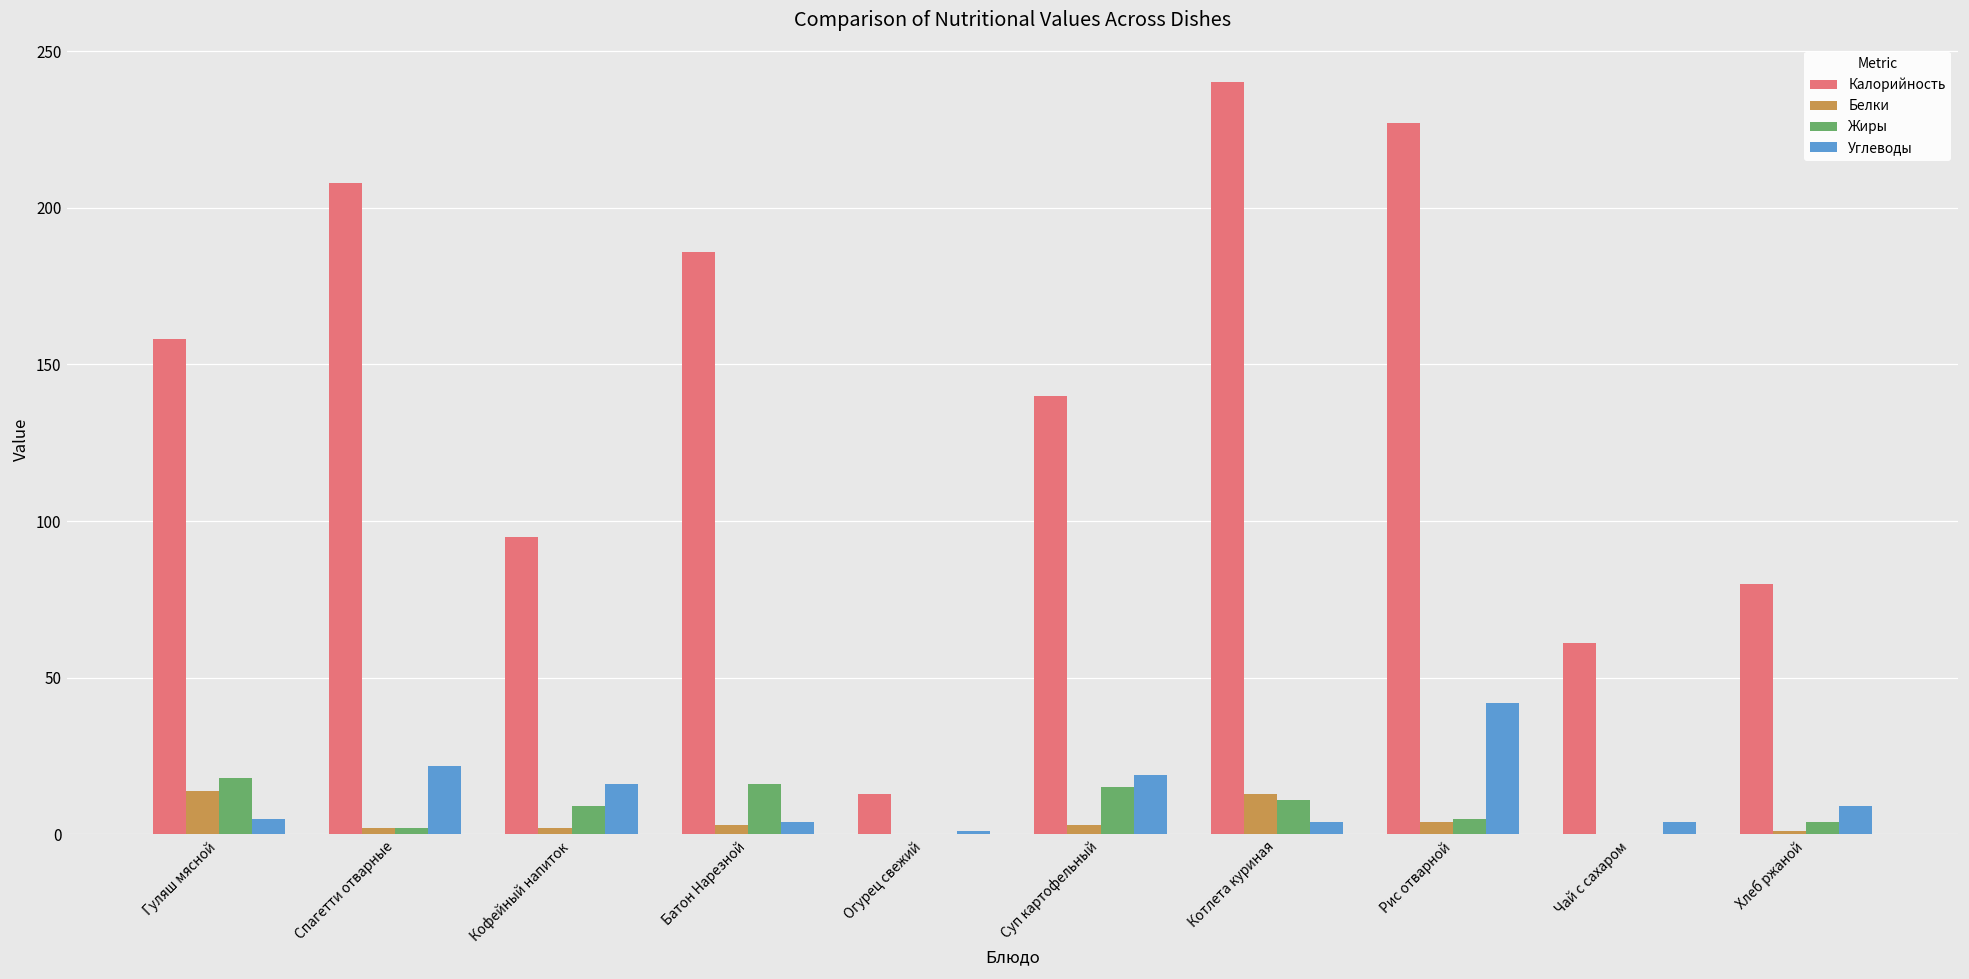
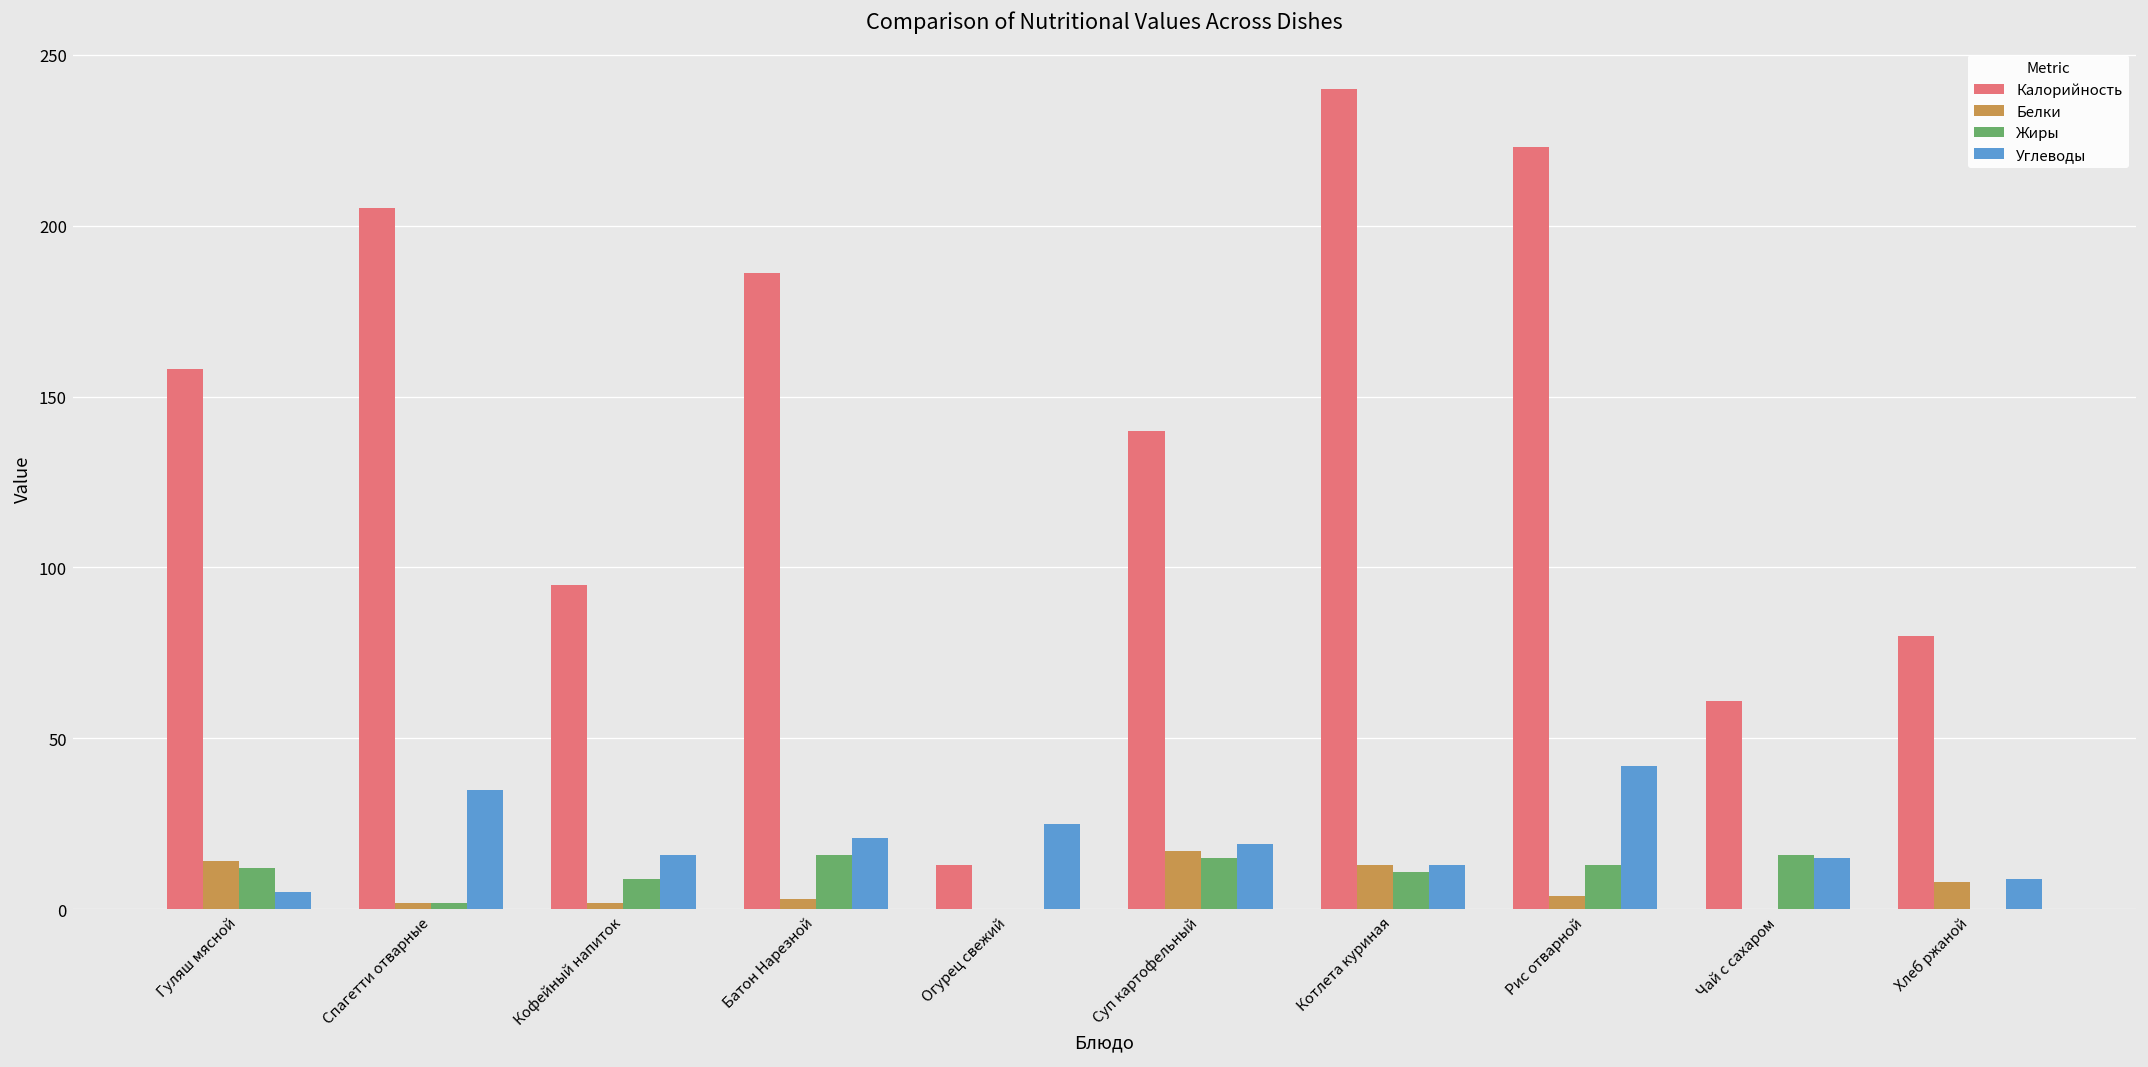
  {
    "Калорийность": {
      "Гуляш мясной": 158,
-     "Спагетти отварные": 208,
+     "Спагетти отварные": 205,
      "Кофейный напиток": 95,
      "Батон Нарезной": 186,
      "Огурец свежий": 13,
      "Суп картофельный": 140,
      "Котлета куриная": 240,
-     "Рис отварной": 227,
+     "Рис отварной": 223,
      "Чай с сахаром": 61,
      "Хлеб ржаной": 80
    },
    "Белки": {
      "Гуляш мясной": 14,
      "Спагетти отварные": 2,
      "Кофейный напиток": 2,
      "Батон Нарезной": 3,
      "Огурец свежий": 0,
-     "Суп картофельный": 3,
+     "Суп картофельный": 17,
      "Котлета куриная": 13,
      "Рис отварной": 4,
      "Чай с сахаром": 0,
-     "Хлеб ржаной": 1
+     "Хлеб ржаной": 8
    },
    "Жиры": {
-     "Гуляш мясной": 18,
+     "Гуляш мясной": 12,
      "Спагетти отварные": 2,
      "Кофейный напиток": 9,
      "Батон Нарезной": 16,
      "Огурец свежий": 0,
      "Суп картофельный": 15,
      "Котлета куриная": 11,
-     "Рис отварной": 5,
-     "Чай с сахаром": 0,
-     "Хлеб ржаной": 4
+     "Рис отварной": 13,
+     "Чай с сахаром": 16,
+     "Хлеб ржаной": 0
    },
    "Углеводы": {
      "Гуляш мясной": 5,
-     "Спагетти отварные": 22,
+     "Спагетти отварные": 35,
      "Кофейный напиток": 16,
-     "Батон Нарезной": 4,
-     "Огурец свежий": 1,
+     "Батон Нарезной": 21,
+     "Огурец свежий": 25,
      "Суп картофельный": 19,
-     "Котлета куриная": 4,
+     "Котлета куриная": 13,
      "Рис отварной": 42,
-     "Чай с сахаром": 4,
+     "Чай с сахаром": 15,
      "Хлеб ржаной": 9
    }
  }
